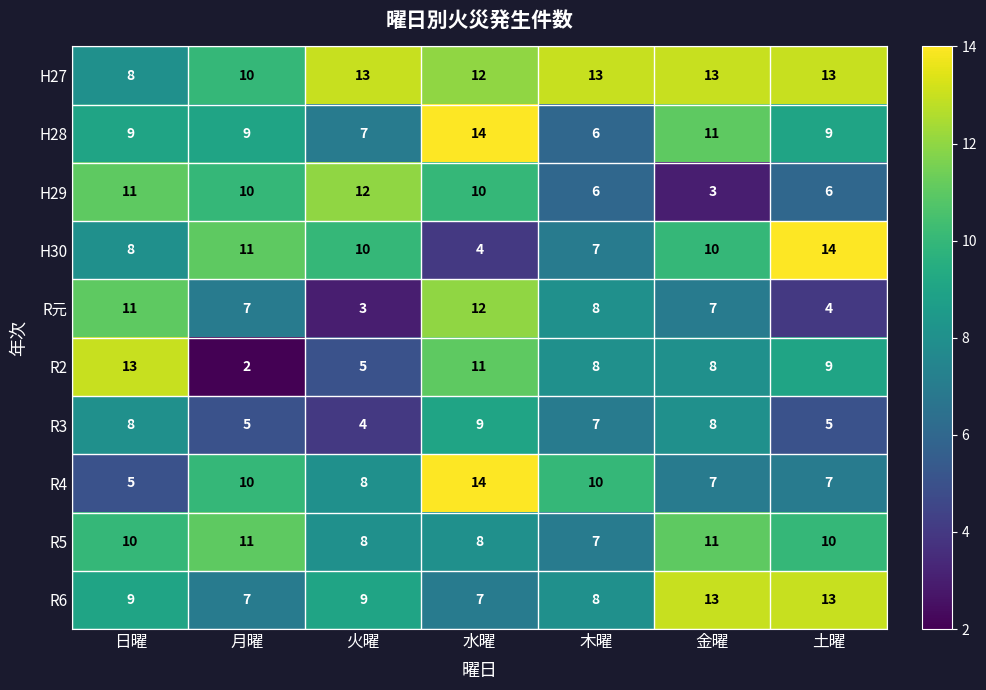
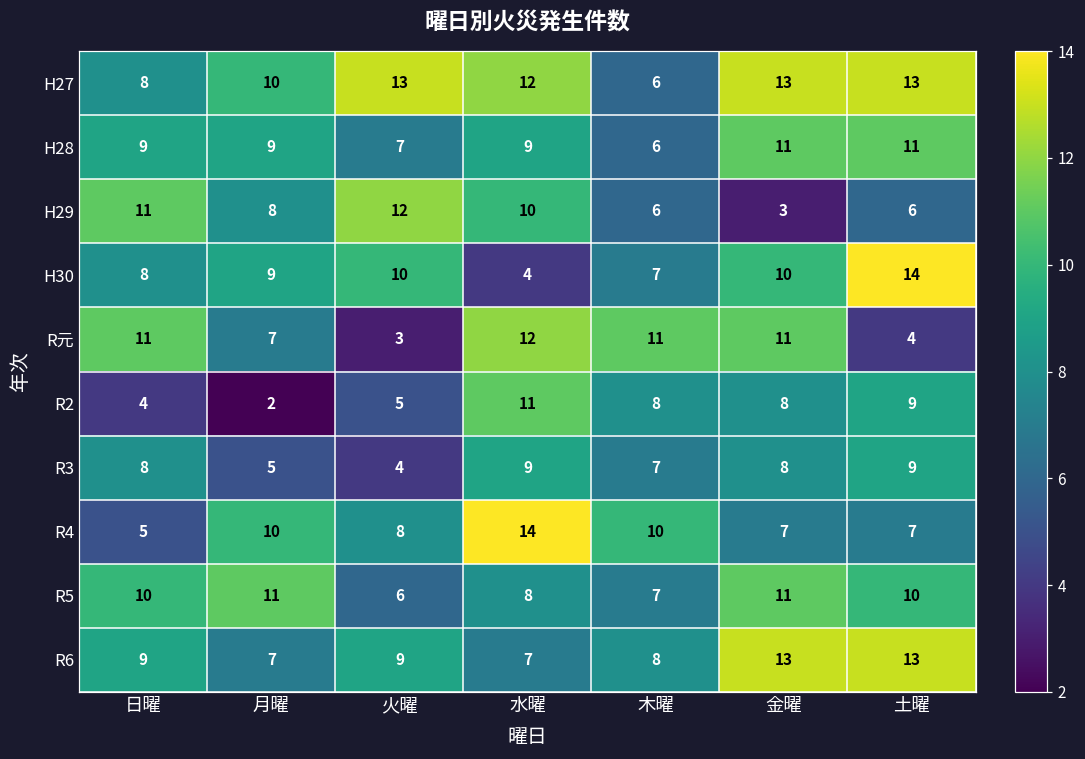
  {
    "H27": {
      "日曜": 8,
      "月曜": 10,
      "火曜": 13,
      "水曜": 12,
-     "木曜": 13,
+     "木曜": 6,
      "金曜": 13,
      "土曜": 13
    },
    "H28": {
      "日曜": 9,
      "月曜": 9,
      "火曜": 7,
-     "水曜": 14,
+     "水曜": 9,
      "木曜": 6,
      "金曜": 11,
-     "土曜": 9
+     "土曜": 11
    },
    "H29": {
      "日曜": 11,
-     "月曜": 10,
+     "月曜": 8,
      "火曜": 12,
      "水曜": 10,
      "木曜": 6,
      "金曜": 3,
      "土曜": 6
    },
    "H30": {
      "日曜": 8,
-     "月曜": 11,
+     "月曜": 9,
      "火曜": 10,
      "水曜": 4,
      "木曜": 7,
      "金曜": 10,
      "土曜": 14
    },
    "R元": {
      "日曜": 11,
      "月曜": 7,
      "火曜": 3,
      "水曜": 12,
-     "木曜": 8,
-     "金曜": 7,
+     "木曜": 11,
+     "金曜": 11,
      "土曜": 4
    },
    "R2": {
-     "日曜": 13,
+     "日曜": 4,
      "月曜": 2,
      "火曜": 5,
      "水曜": 11,
      "木曜": 8,
      "金曜": 8,
      "土曜": 9
    },
    "R3": {
      "日曜": 8,
      "月曜": 5,
      "火曜": 4,
      "水曜": 9,
      "木曜": 7,
      "金曜": 8,
-     "土曜": 5
+     "土曜": 9
    },
    "R4": {
      "日曜": 5,
      "月曜": 10,
      "火曜": 8,
      "水曜": 14,
      "木曜": 10,
      "金曜": 7,
      "土曜": 7
    },
    "R5": {
      "日曜": 10,
      "月曜": 11,
-     "火曜": 8,
+     "火曜": 6,
      "水曜": 8,
      "木曜": 7,
      "金曜": 11,
      "土曜": 10
    },
    "R6": {
      "日曜": 9,
      "月曜": 7,
      "火曜": 9,
      "水曜": 7,
      "木曜": 8,
      "金曜": 13,
      "土曜": 13
    }
  }
